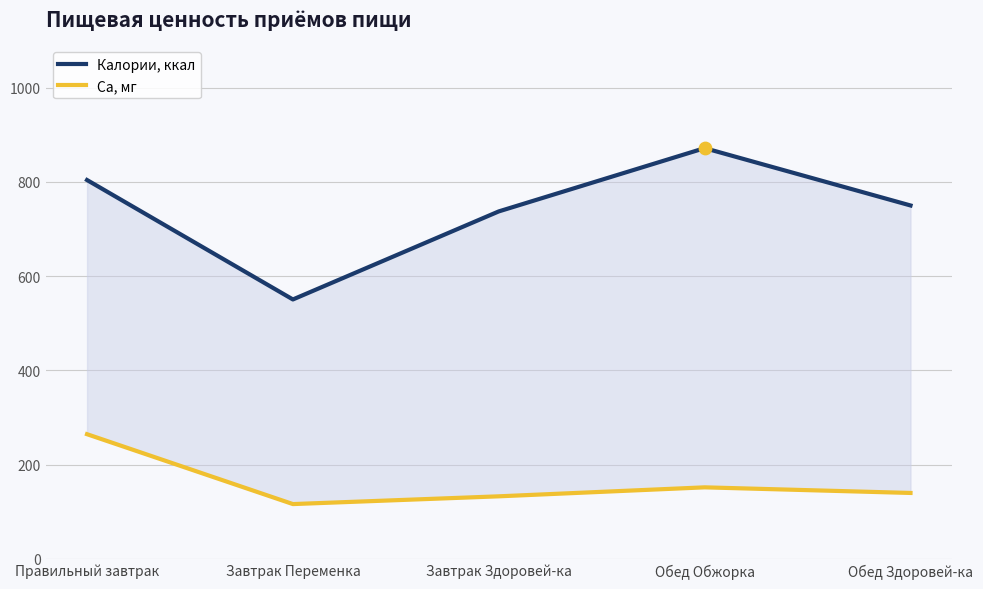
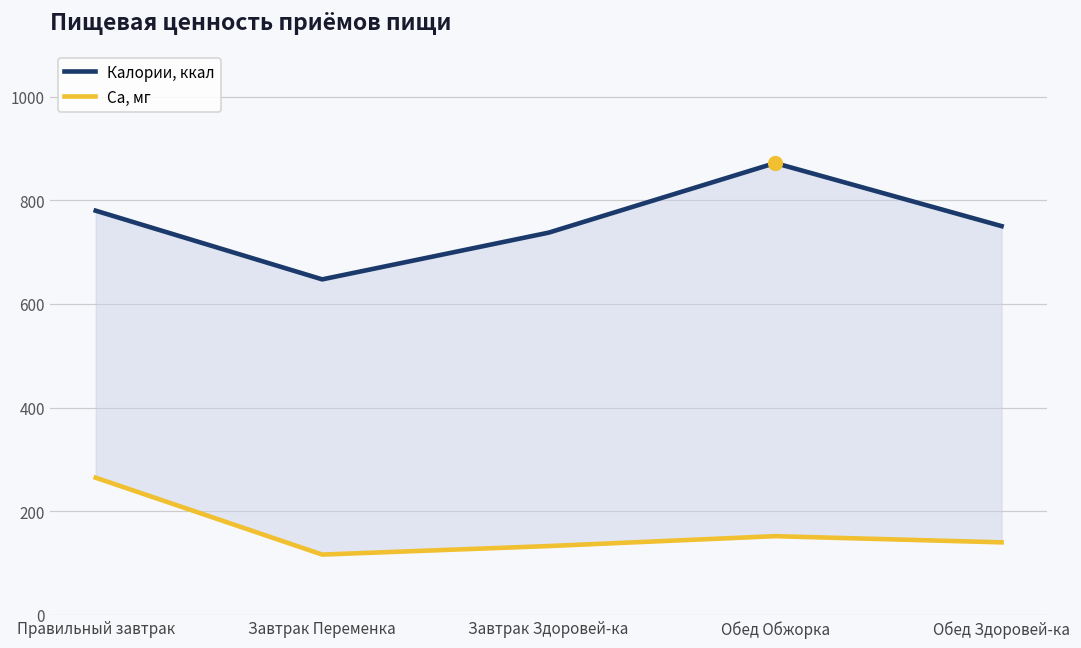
  {
    "Калории, ккал": {
-     "Правильный завтрак": 800,
-     "Завтрак Переменка": 550,
+     "Правильный завтрак": 780,
+     "Завтрак Переменка": 650,
      "Завтрак Здоровей-ка": 740,
      "Обед Здоровей-ка": 750
    }
  }
